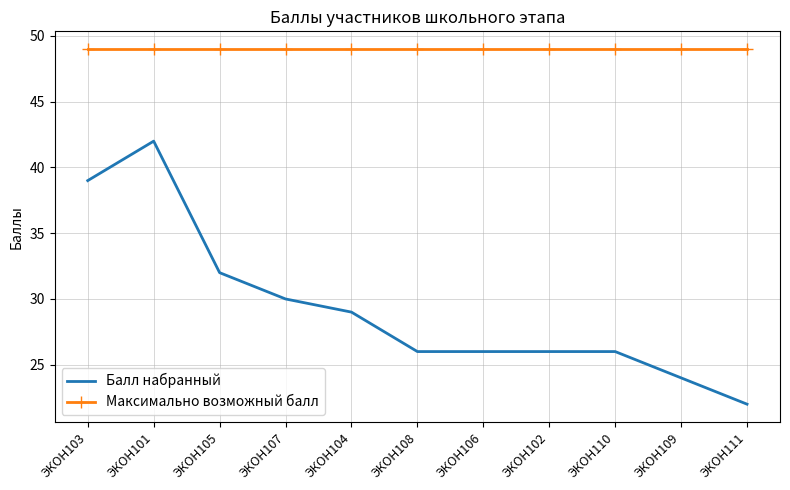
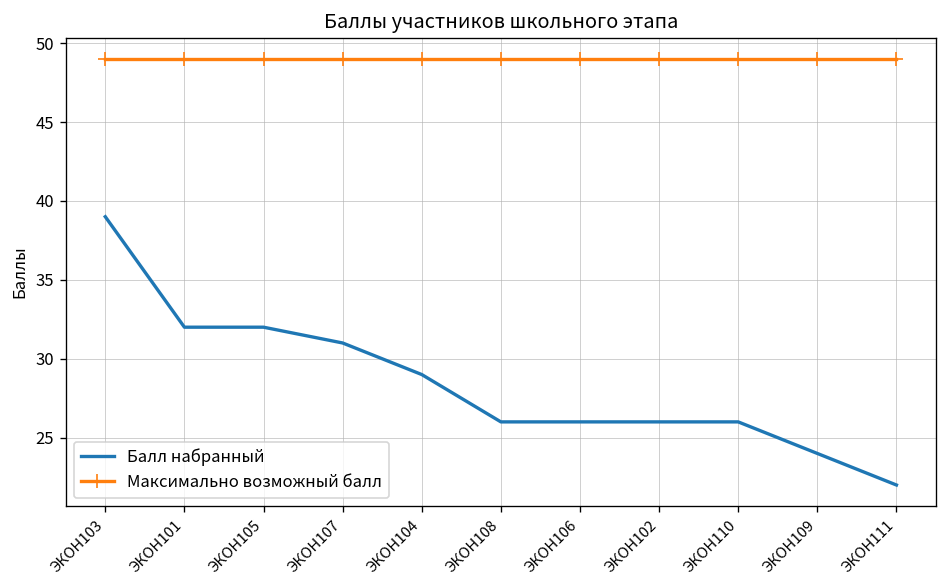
  {
    "Балл набранный": {
      "ЭКОН103": 39,
-     "ЭКОН101": 42,
+     "ЭКОН101": 32,
      "ЭКОН105": 32,
-     "ЭКОН107": 30,
+     "ЭКОН107": 31,
      "ЭКОН104": 29,
      "ЭКОН108": 26,
      "ЭКОН106": 26,
      "ЭКОН102": 26,
      "ЭКОН110": 26,
      "ЭКОН109": 24,
      "ЭКОН111": 22
    },
    "Максимально возможный балл": {
      "ЭКОН103": 49,
      "ЭКОН101": 49,
      "ЭКОН105": 49,
      "ЭКОН107": 49,
      "ЭКОН104": 49,
      "ЭКОН108": 49,
      "ЭКОН106": 49,
      "ЭКОН102": 49,
      "ЭКОН110": 49,
      "ЭКОН109": 49,
      "ЭКОН111": 49
    }
  }
